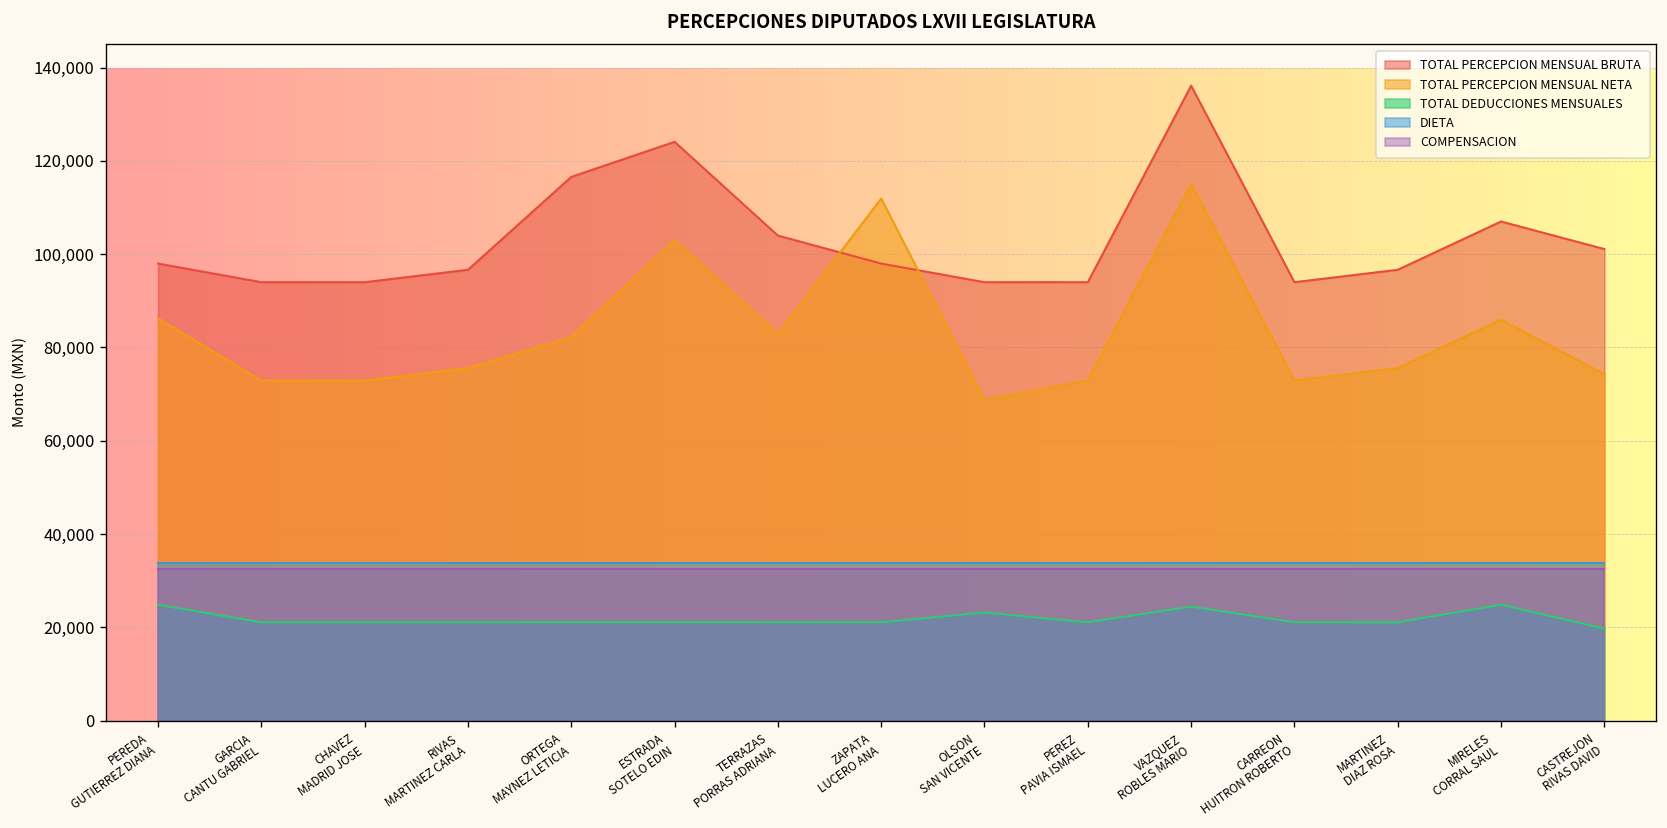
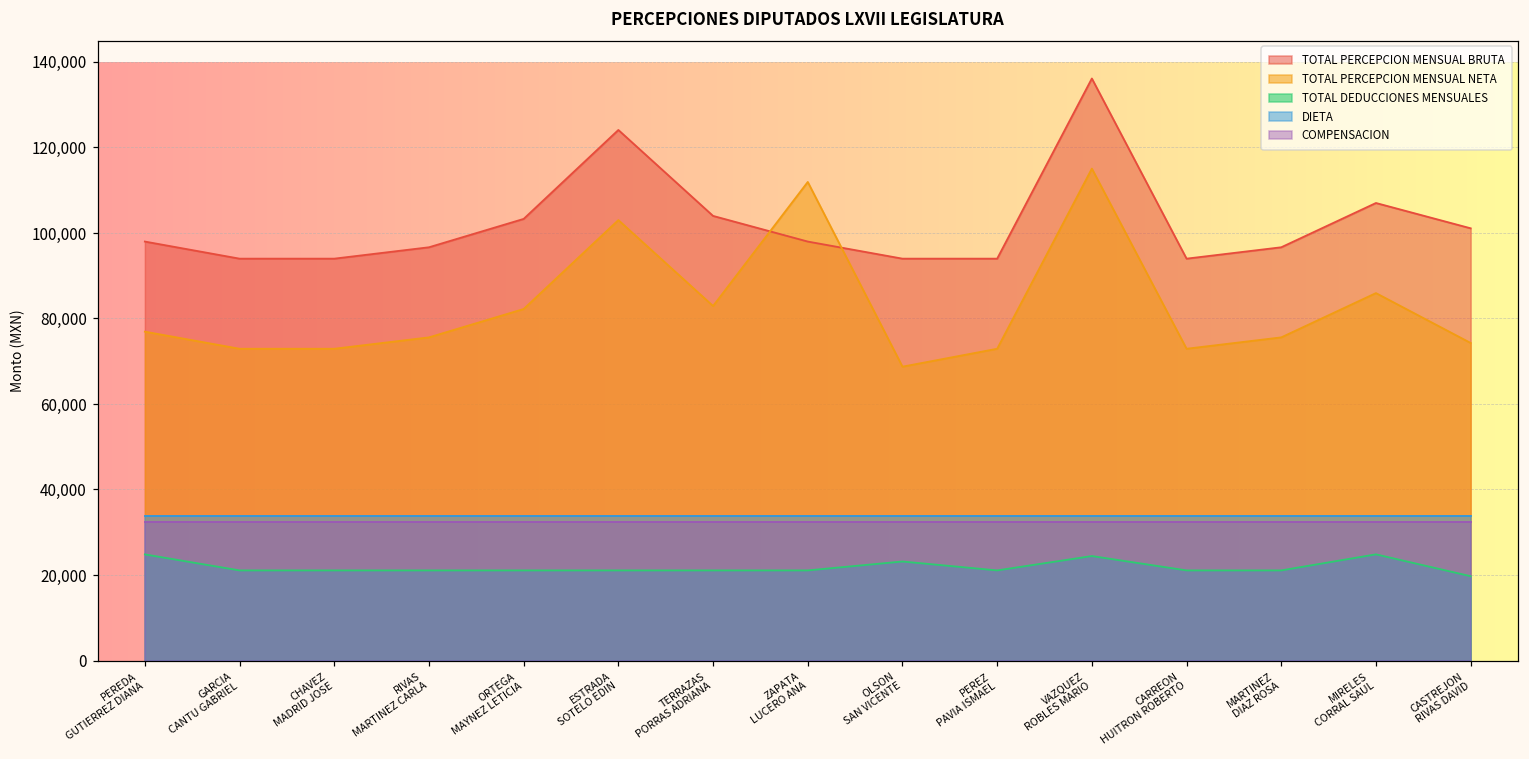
  {
    "TOTAL PERCEPCION MENSUAL BRUTA": {
      "PEREDA GUTIERREZ DIANA": "98,000",
      "GARCIA CANTU GABRIEL": "94,000",
      "CHAVEZ MADRID JOSE": "94,000",
      "RIVAS MARTINEZ CARLA": "97,000",
-     "ORTEGA MAYNEZ LETICIA": "117,000",
+     "ORTEGA MAYNEZ LETICIA": "103,000",
      "ESTRADA SOTELO EDIN": "124,000",
      "TERRAZAS PORRAS ADRIANA": "104,000",
      "ZAPATA LUCERO ANA": "98,000",
      "OLSON SAN VICENTE": "94,000",
      "PEREZ PAVIA ISMAEL": "94,000",
      "VAZQUEZ ROBLES MARIO": "136,000",
      "CARREON HUITRON ROBERTO": "94,000",
      "MARTINEZ DIAZ ROSA": "97,000",
      "MIRELES CORRAL SAUL": "107,000",
      "CASTREJON RIVAS DAVID": "101,000"
    },
    "TOTAL PERCEPCION MENSUAL NETA": {
-     "PEREDA GUTIERREZ DIANA": "86,000",
+     "PEREDA GUTIERREZ DIANA": "77,000",
      "GARCIA CANTU GABRIEL": "73,000",
      "CHAVEZ MADRID JOSE": "73,000",
      "RIVAS MARTINEZ CARLA": "76,000",
      "ORTEGA MAYNEZ LETICIA": "82,000",
      "ESTRADA SOTELO EDIN": "103,000",
      "TERRAZAS PORRAS ADRIANA": "83,000",
      "ZAPATA LUCERO ANA": "112,000",
      "OLSON SAN VICENTE": "69,000",
      "PEREZ PAVIA ISMAEL": "73,000",
      "VAZQUEZ ROBLES MARIO": "115,000",
      "CARREON HUITRON ROBERTO": "73,000",
      "MARTINEZ DIAZ ROSA": "76,000",
      "MIRELES CORRAL SAUL": "86,000",
      "CASTREJON RIVAS DAVID": "74,000"
    },
    "TOTAL DEDUCCIONES MENSUALES": {
      "PEREDA GUTIERREZ DIANA": "25,000",
      "GARCIA CANTU GABRIEL": "21,000",
      "CHAVEZ MADRID JOSE": "21,000",
      "RIVAS MARTINEZ CARLA": "21,000",
      "ORTEGA MAYNEZ LETICIA": "21,000",
      "ESTRADA SOTELO EDIN": "21,000",
      "TERRAZAS PORRAS ADRIANA": "21,000",
      "ZAPATA LUCERO ANA": "21,000",
      "OLSON SAN VICENTE": "23,000",
      "PEREZ PAVIA ISMAEL": "21,000",
      "VAZQUEZ ROBLES MARIO": "24,000",
      "CARREON HUITRON ROBERTO": "21,000",
      "MARTINEZ DIAZ ROSA": "21,000",
      "MIRELES CORRAL SAUL": "25,000",
      "CASTREJON RIVAS DAVID": "20,000"
    },
    "DIETA": {
      "PEREDA GUTIERREZ DIANA": "34,000",
      "GARCIA CANTU GABRIEL": "34,000",
      "CHAVEZ MADRID JOSE": "34,000",
      "RIVAS MARTINEZ CARLA": "34,000",
      "ORTEGA MAYNEZ LETICIA": "34,000",
      "ESTRADA SOTELO EDIN": "34,000",
      "TERRAZAS PORRAS ADRIANA": "34,000",
      "ZAPATA LUCERO ANA": "34,000",
      "OLSON SAN VICENTE": "34,000",
      "PEREZ PAVIA ISMAEL": "34,000",
      "VAZQUEZ ROBLES MARIO": "34,000",
      "CARREON HUITRON ROBERTO": "34,000",
      "MARTINEZ DIAZ ROSA": "34,000",
      "MIRELES CORRAL SAUL": "34,000",
      "CASTREJON RIVAS DAVID": "34,000"
    },
    "COMPENSACION": {
      "PEREDA GUTIERREZ DIANA": "32,000",
      "GARCIA CANTU GABRIEL": "32,000",
      "CHAVEZ MADRID JOSE": "32,000",
      "RIVAS MARTINEZ CARLA": "32,000",
      "ORTEGA MAYNEZ LETICIA": "32,000",
      "ESTRADA SOTELO EDIN": "32,000",
      "TERRAZAS PORRAS ADRIANA": "32,000",
      "ZAPATA LUCERO ANA": "32,000",
      "OLSON SAN VICENTE": "32,000",
      "PEREZ PAVIA ISMAEL": "32,000",
      "VAZQUEZ ROBLES MARIO": "32,000",
      "CARREON HUITRON ROBERTO": "32,000",
      "MARTINEZ DIAZ ROSA": "32,000",
      "MIRELES CORRAL SAUL": "32,000",
      "CASTREJON RIVAS DAVID": "32,000"
    }
  }
